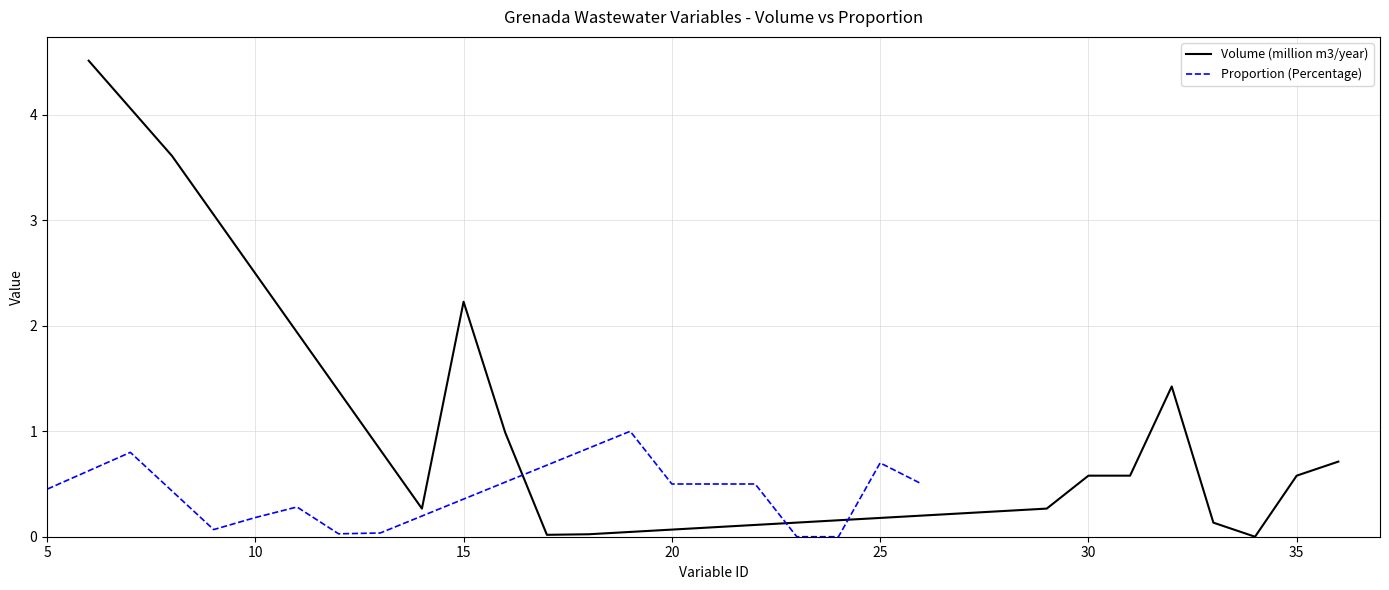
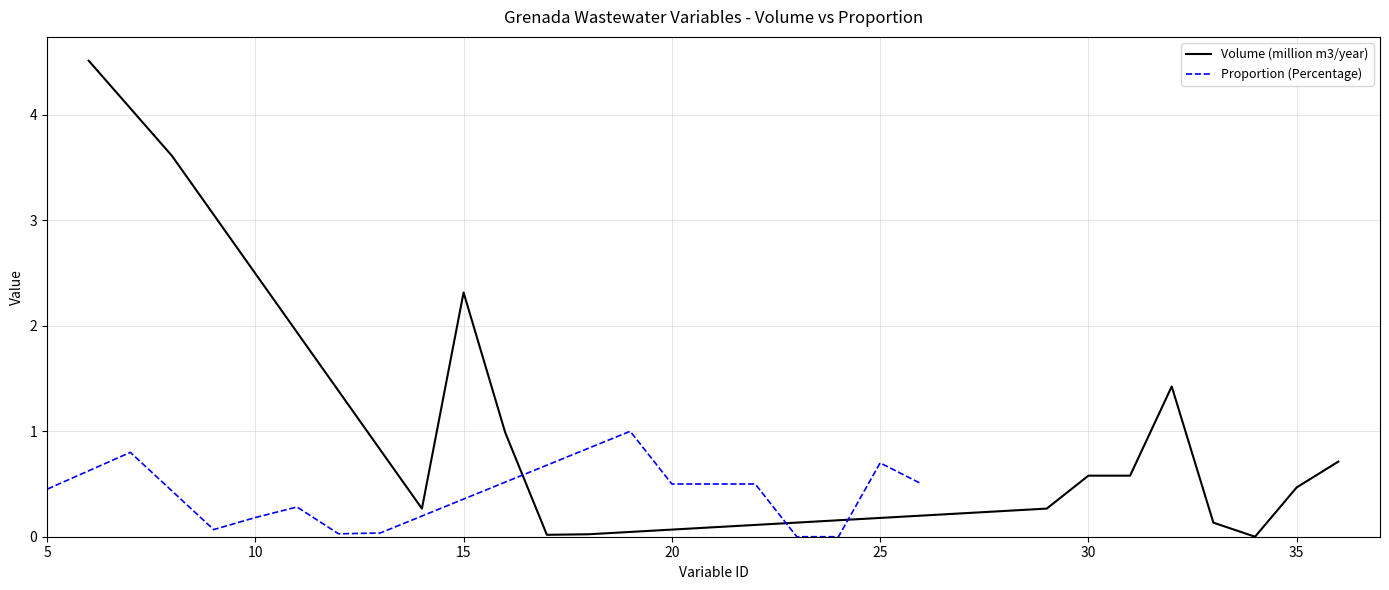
  {
    "Volume (million m3/year)": {
-     "15": 2.23,
+     "15": 2.32,
      "30": 0.58,
-     "35": 0.58
+     "35": 0.47
    },
    "Proportion (Percentage)": {
      "10": 0.18,
      "20": 0.50,
      "25": 0.70
    }
  }
